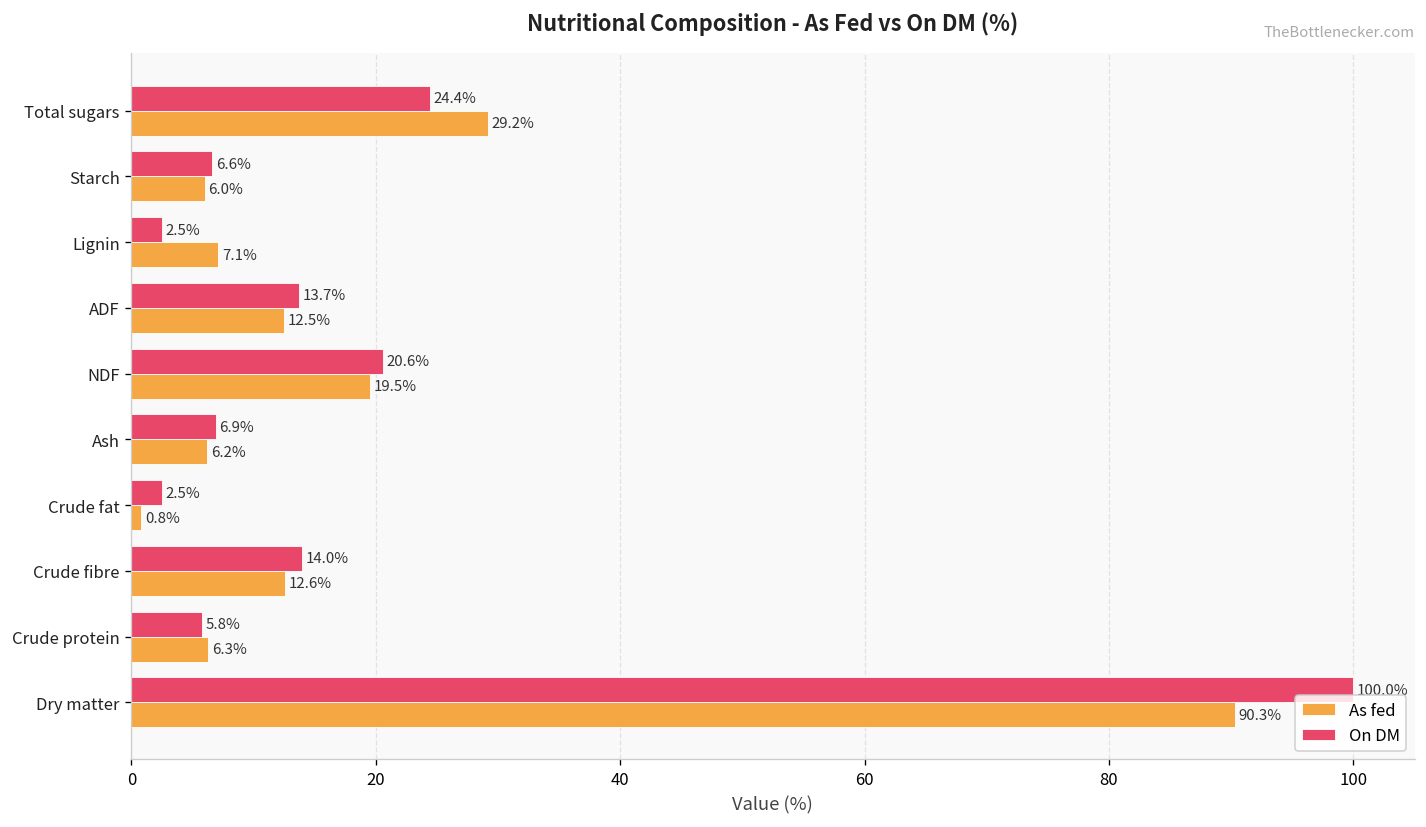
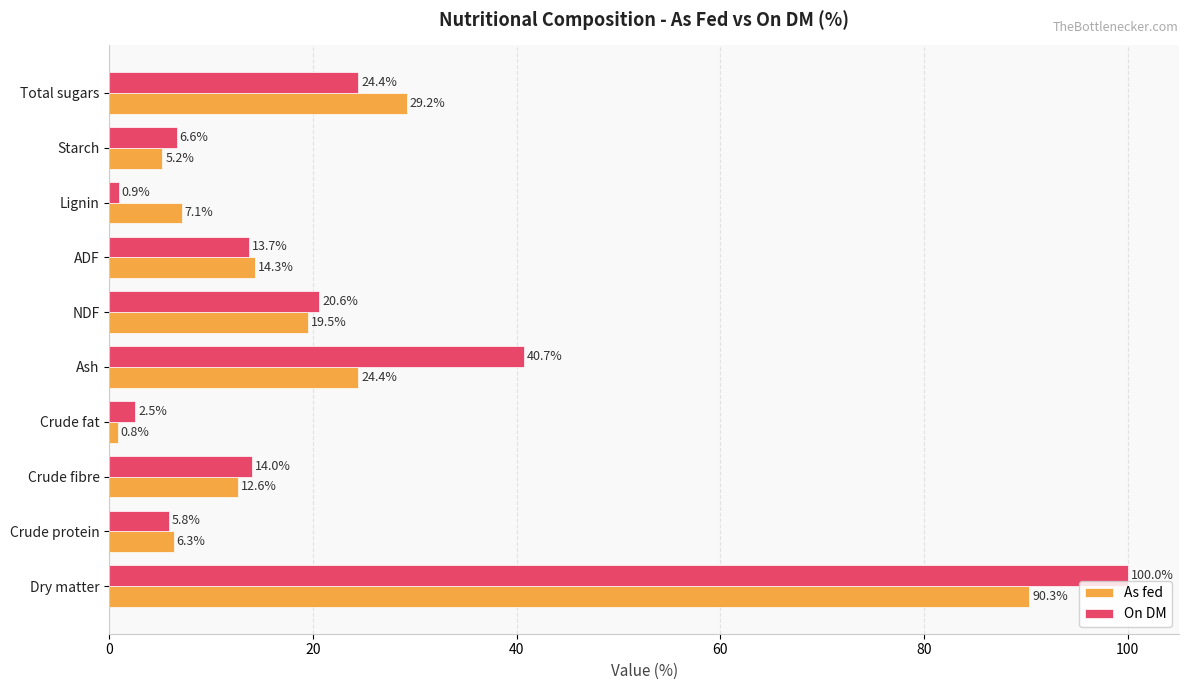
  {
    "As fed": {
      "Total sugars": "29.2%",
-     "Starch": "6.0%",
+     "Starch": "5.2%",
      "Lignin": "7.1%",
-     "ADF": "12.5%",
+     "ADF": "14.3%",
      "NDF": "19.5%",
-     "Ash": "6.2%",
+     "Ash": "24.4%",
      "Crude fat": "0.8%",
      "Crude fibre": "12.6%",
      "Crude protein": "6.3%",
      "Dry matter": "90.3%"
    },
    "On DM": {
      "Total sugars": "24.4%",
      "Starch": "6.6%",
-     "Lignin": "2.5%",
+     "Lignin": "0.9%",
      "ADF": "13.7%",
      "NDF": "20.6%",
-     "Ash": "6.9%",
+     "Ash": "40.7%",
      "Crude fat": "2.5%",
      "Crude fibre": "14.0%",
      "Crude protein": "5.8%"
    }
  }
